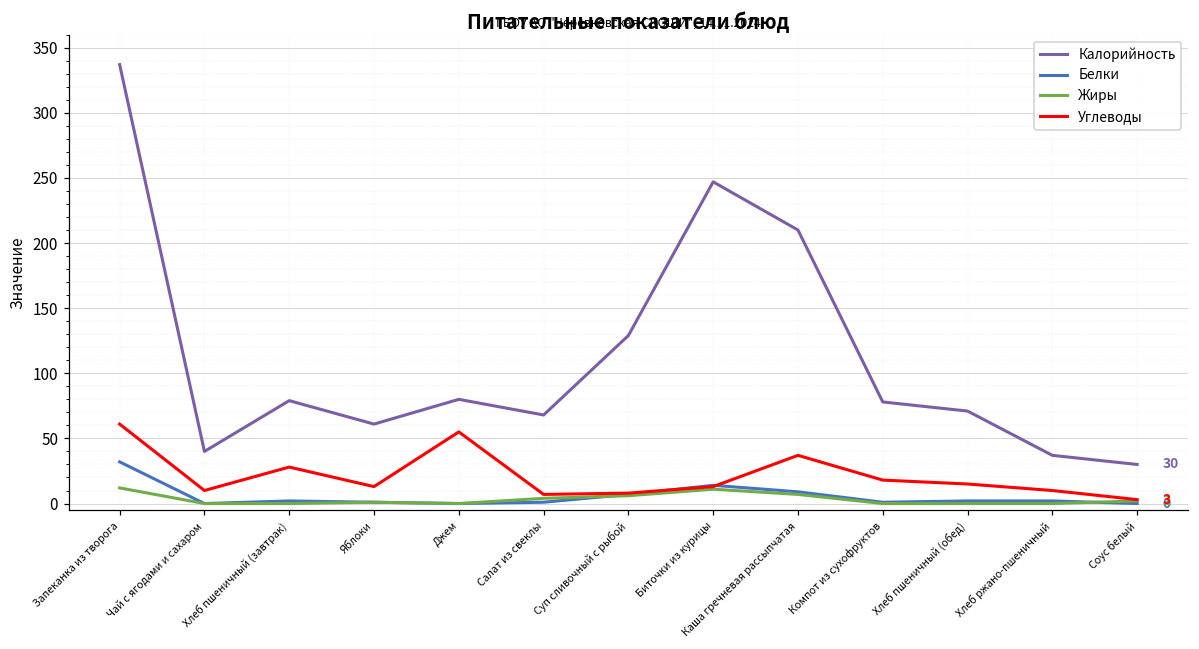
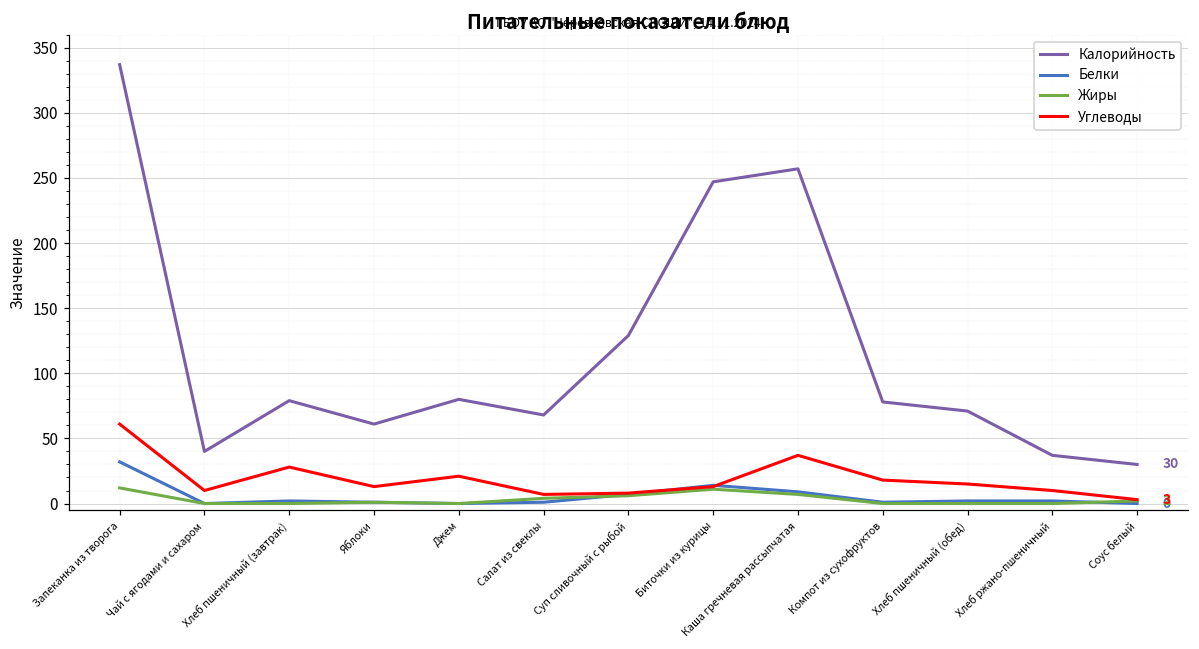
  {
    "Калорийность": {
      "Запеканка из творога": 337,
      "Чай с ягодами и сахаром": 40,
      "Хлеб пшеничный (завтрак)": 79,
      "Яблоки": 61,
      "Джем": 80,
      "Салат из свеклы": 68,
      "Суп сливочный с рыбой": 129,
      "Биточки из курицы": 247,
-     "Каша гречневая рассыпчатая": 210,
+     "Каша гречневая рассыпчатая": 257,
      "Компот из сухофруктов": 78,
      "Хлеб пшеничный (обед)": 71,
      "Хлеб ржано-пшеничный": 37
    },
    "Белки": {
      "Запеканка из творога": 32,
      "Салат из свеклы": 1
    },
    "Жиры": {
      "Запеканка из творога": 12,
      "Салат из свеклы": 4
    },
    "Углеводы": {
      "Запеканка из творога": 61,
      "Чай с ягодами и сахаром": 10,
      "Хлеб пшеничный (завтрак)": 28,
      "Яблоки": 13,
-     "Джем": 55,
+     "Джем": 21,
      "Салат из свеклы": 7,
      "Каша гречневая рассыпчатая": 37,
      "Компот из сухофруктов": 18,
      "Хлеб пшеничный (обед)": 15,
      "Хлеб ржано-пшеничный": 10
    }
  }
